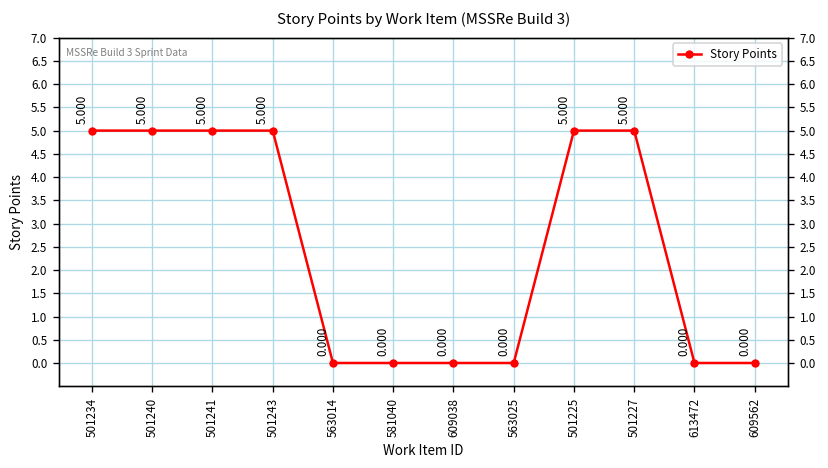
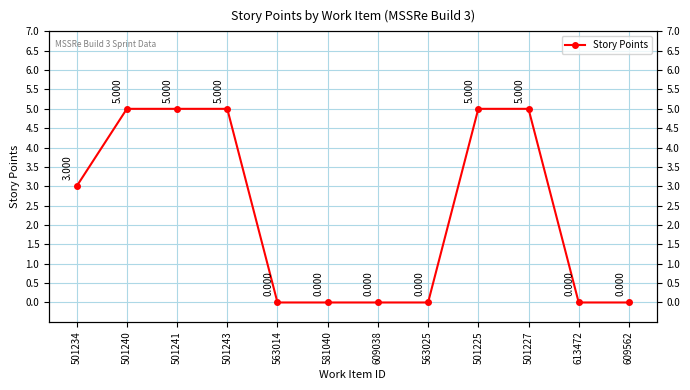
  {
-   "501234": 5.000,
+   "501234": 3.000,
    "501240": 5.000,
    "501241": 5.000,
    "501243": 5.000,
    "563014": 0.000,
    "581040": 0.000,
    "609038": 0.000,
    "563025": 0.000,
    "501225": 5.000,
    "501227": 5.000,
    "613472": 0.000,
    "609562": 0.000
  }
